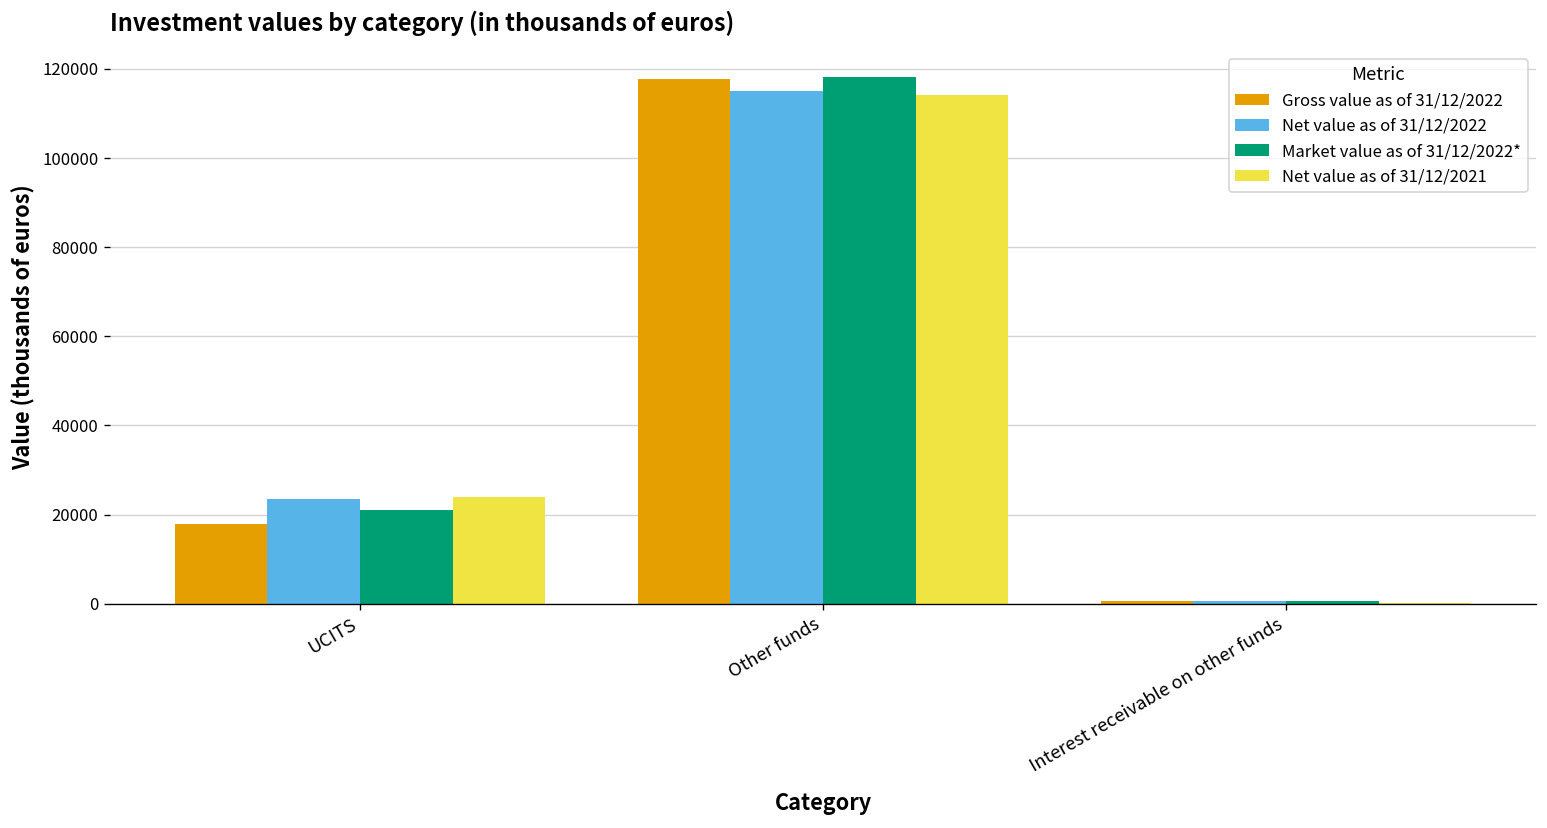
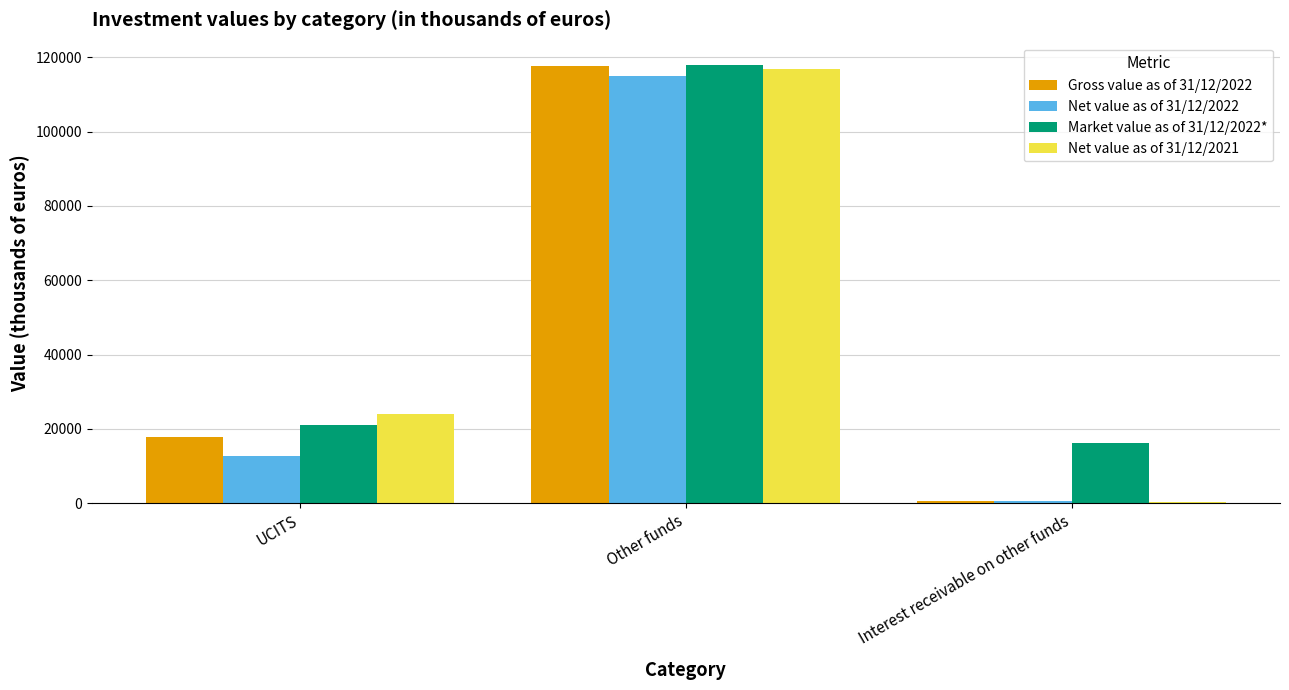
  {
    "Gross value as of 31/12/2022": {
      "UCITS": 18000,
      "Other funds": 118000
    },
    "Net value as of 31/12/2022": {
-     "UCITS": 24000,
+     "UCITS": 13000,
      "Other funds": 115000
    },
    "Market value as of 31/12/2022*": {
      "UCITS": 21000,
      "Other funds": 118000,
-     "Interest receivable on other funds": 1000
+     "Interest receivable on other funds": 16000
    },
    "Net value as of 31/12/2021": {
      "UCITS": 24000,
-     "Other funds": 114000
+     "Other funds": 117000
    }
  }
